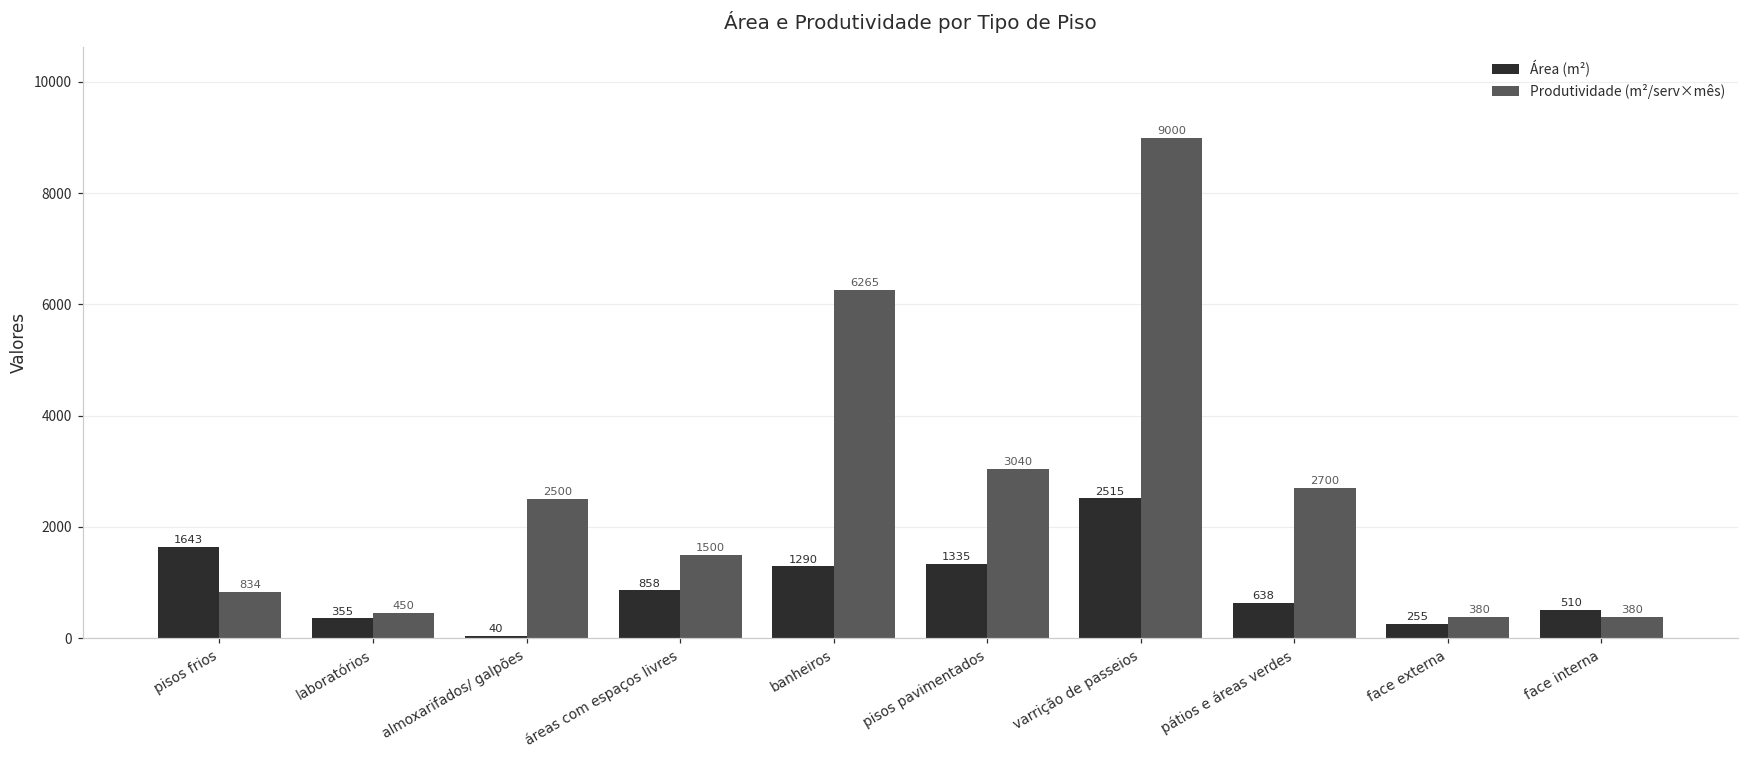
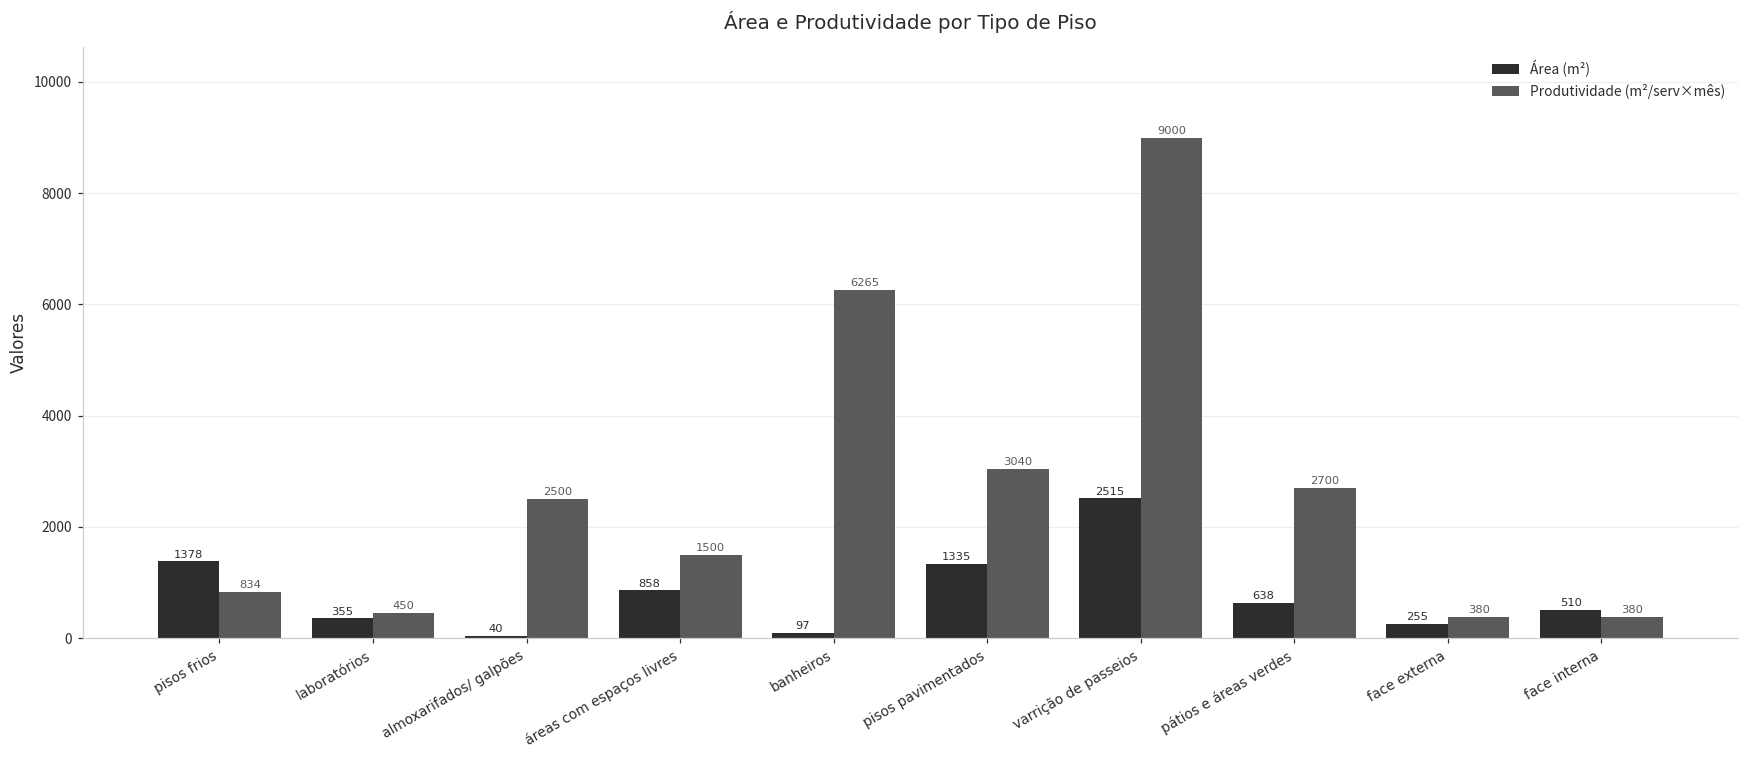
  {
    "Área (m²)": {
-     "pisos frios": 1643,
+     "pisos frios": 1378,
      "laboratórios": 355,
      "almoxarifados/ galpões": 40,
      "áreas com espaços livres": 858,
-     "banheiros": 1290,
+     "banheiros": 97,
      "pisos pavimentados": 1335,
      "varrição de passeios": 2515,
      "pátios e áreas verdes": 638,
      "face externa": 255,
      "face interna": 510
    },
    "Produtividade (m²/serv×mês)": {
      "pisos frios": 834,
      "laboratórios": 450,
      "almoxarifados/ galpões": 2500,
      "áreas com espaços livres": 1500,
      "banheiros": 6265,
      "pisos pavimentados": 3040,
      "varrição de passeios": 9000,
      "pátios e áreas verdes": 2700,
      "face externa": 380,
      "face interna": 380
    }
  }
